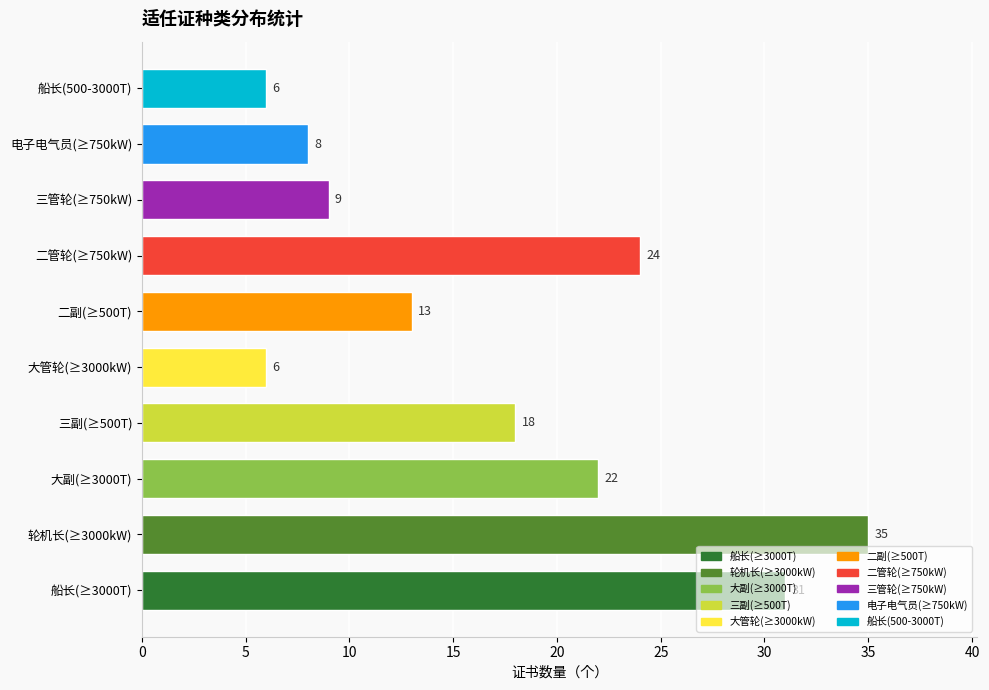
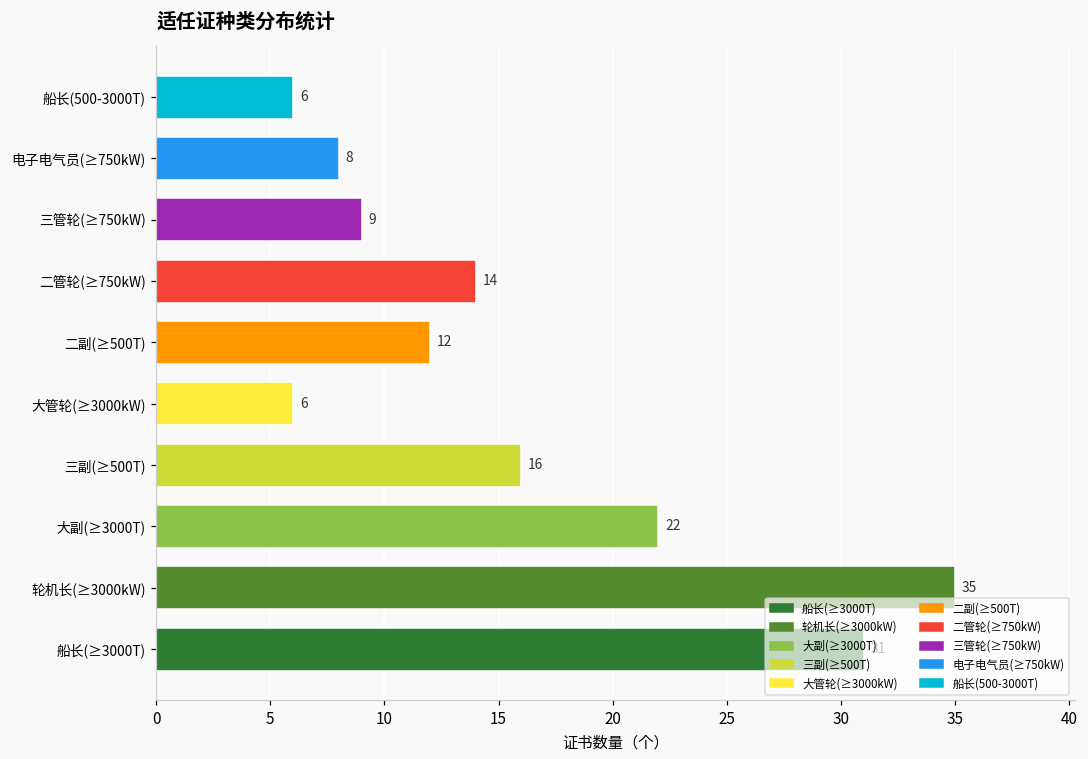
  {
    "船长(500-3000T)": 6,
    "电子电气员(≥750kW)": 8,
    "三管轮(≥750kW)": 9,
-   "二管轮(≥750kW)": 24,
-   "二副(≥500T)": 13,
+   "二管轮(≥750kW)": 14,
+   "二副(≥500T)": 12,
    "大管轮(≥3000kW)": 6,
-   "三副(≥500T)": 18,
+   "三副(≥500T)": 16,
    "大副(≥3000T)": 22,
    "轮机长(≥3000kW)": 35
  }
